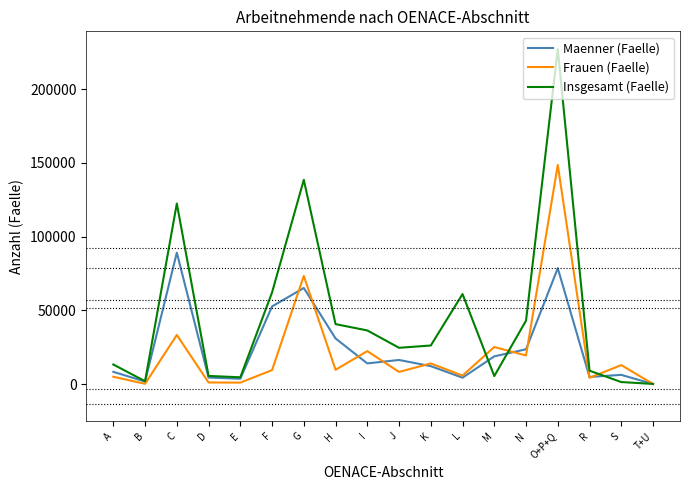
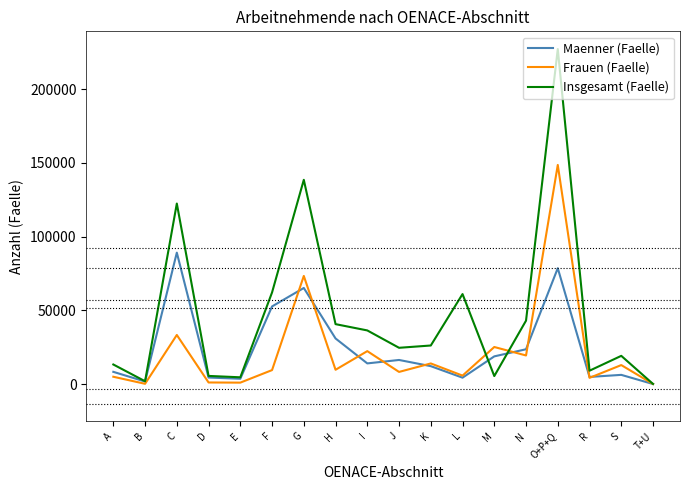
  {
    "Maenner (Faelle)": {
      "A": 8000,
      "C": 89000,
      "F": 53000,
      "G": 65000,
      "H": 31000,
      "I": 14000,
      "J": 16000,
      "K": 12000,
      "M": 19000,
      "N": 24000,
      "O+P+Q": 79000,
      "S": 6000
    },
    "Frauen (Faelle)": {
      "A": 5000,
      "C": 33000,
      "D": 1000,
      "E": 1000,
      "F": 9000,
      "G": 73000,
      "H": 10000,
      "I": 22000,
      "J": 8000,
      "K": 14000,
      "M": 25000,
      "N": 19000,
      "O+P+Q": 149000,
      "S": 13000
    },
    "Insgesamt (Faelle)": {
      "A": 13000,
      "C": 122000,
      "F": 62000,
      "G": 139000,
      "H": 41000,
      "I": 36000,
      "J": 25000,
      "K": 26000,
      "L": 61000,
      "M": 5000,
      "N": 43000,
      "R": 9000,
-     "S": 1000
+     "S": 19000
    }
  }
